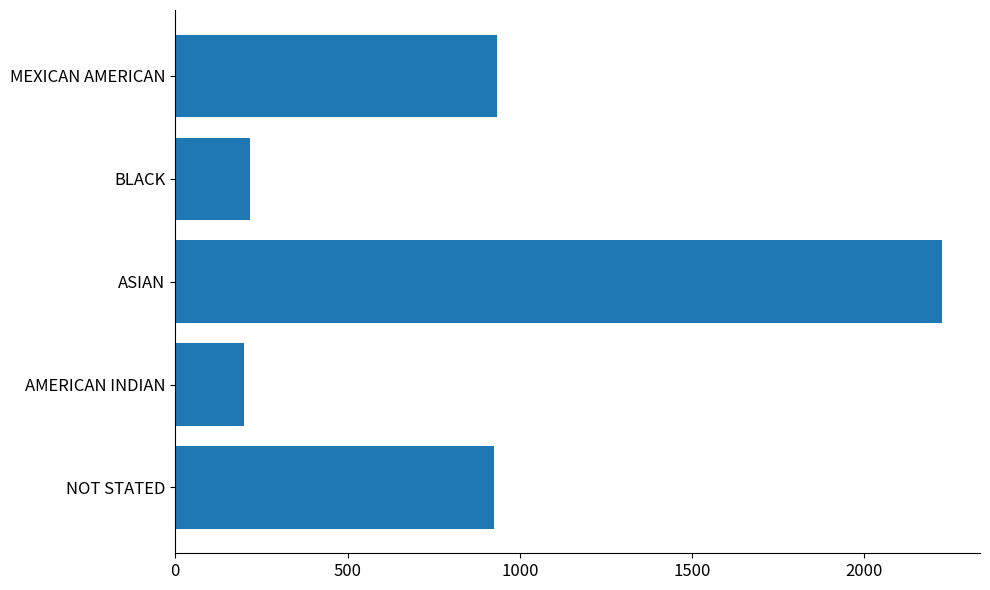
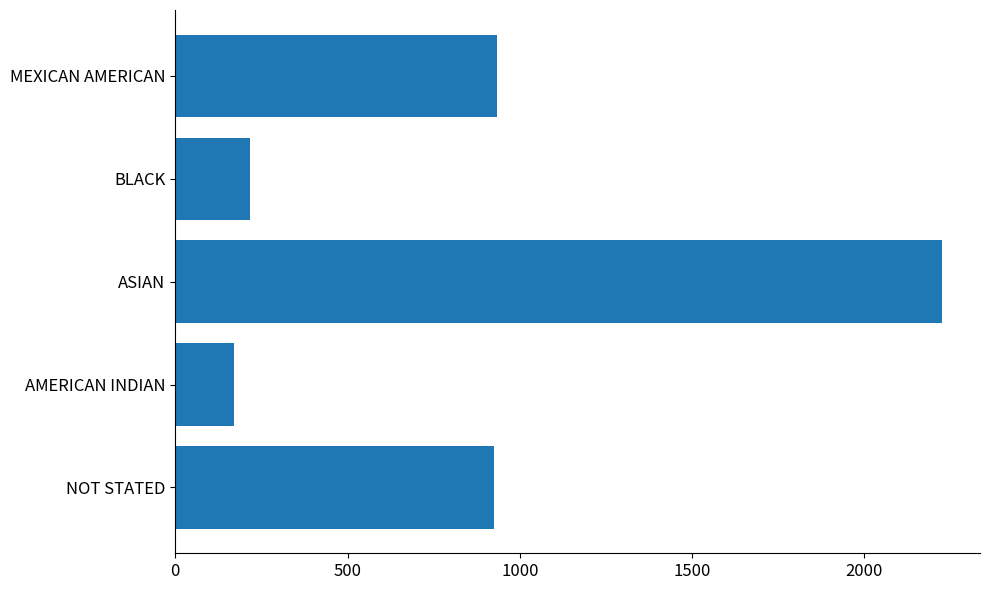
  {
    "MEXICAN AMERICAN": 930,
    "BLACK": 220,
    "ASIAN": 2220,
-   "AMERICAN INDIAN": 200,
+   "AMERICAN INDIAN": 170,
    "NOT STATED": 930
  }
